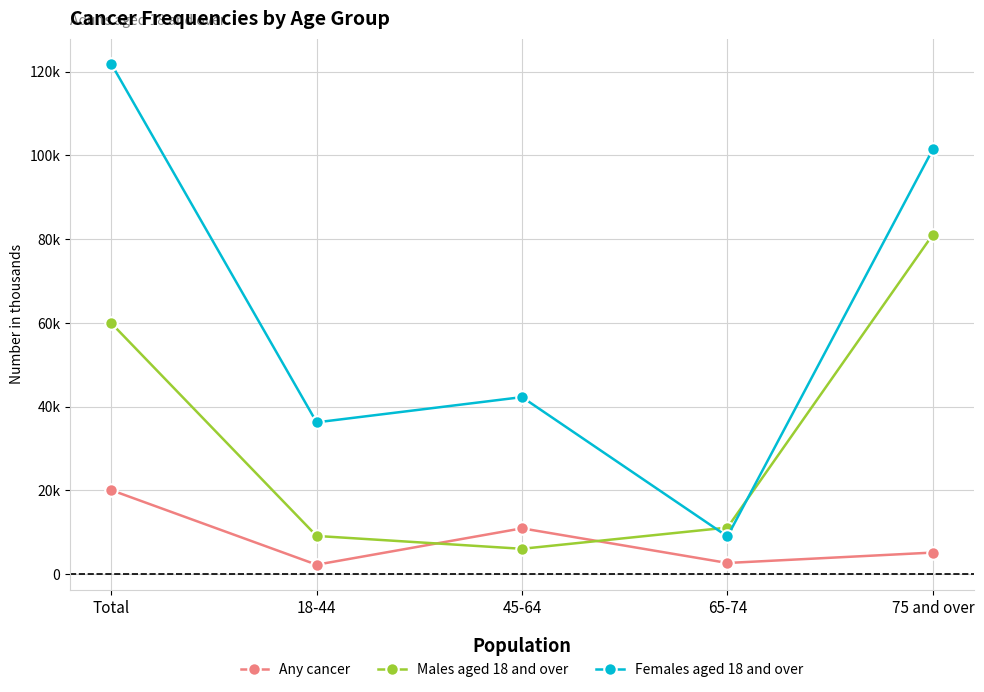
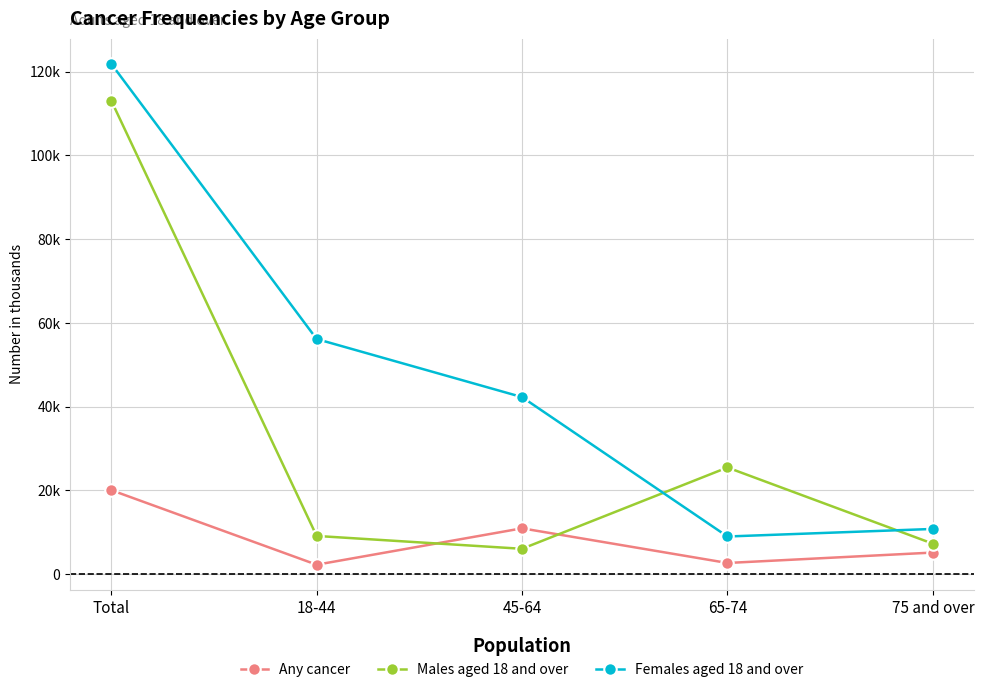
  {
    "Any cancer": {
      "Total": 20000,
      "18-44": 2000,
      "45-64": 11000,
      "65-74": 3000,
      "75 and over": 5000
    },
    "Males aged 18 and over": {
-     "Total": 60000,
+     "Total": 113000,
      "18-44": 9000,
      "45-64": 6000,
-     "65-74": 11000,
-     "75 and over": 81000
+     "65-74": 25000,
+     "75 and over": 7000
    },
    "Females aged 18 and over": {
      "Total": 122000,
-     "18-44": 36000,
+     "18-44": 56000,
      "45-64": 42000,
      "65-74": 9000,
-     "75 and over": 101000
+     "75 and over": 11000
    }
  }
